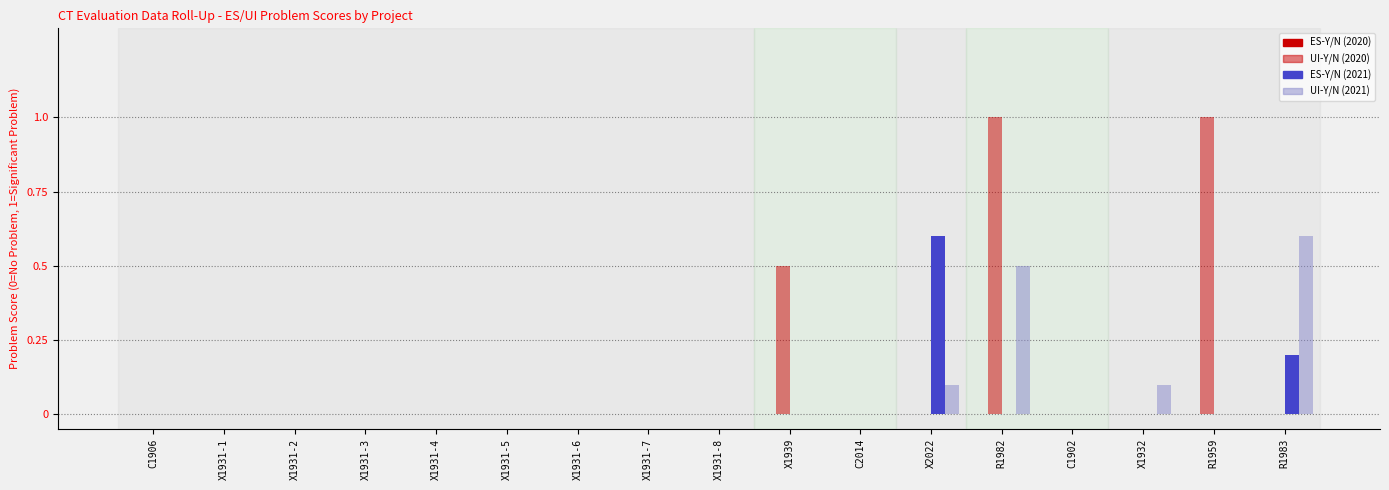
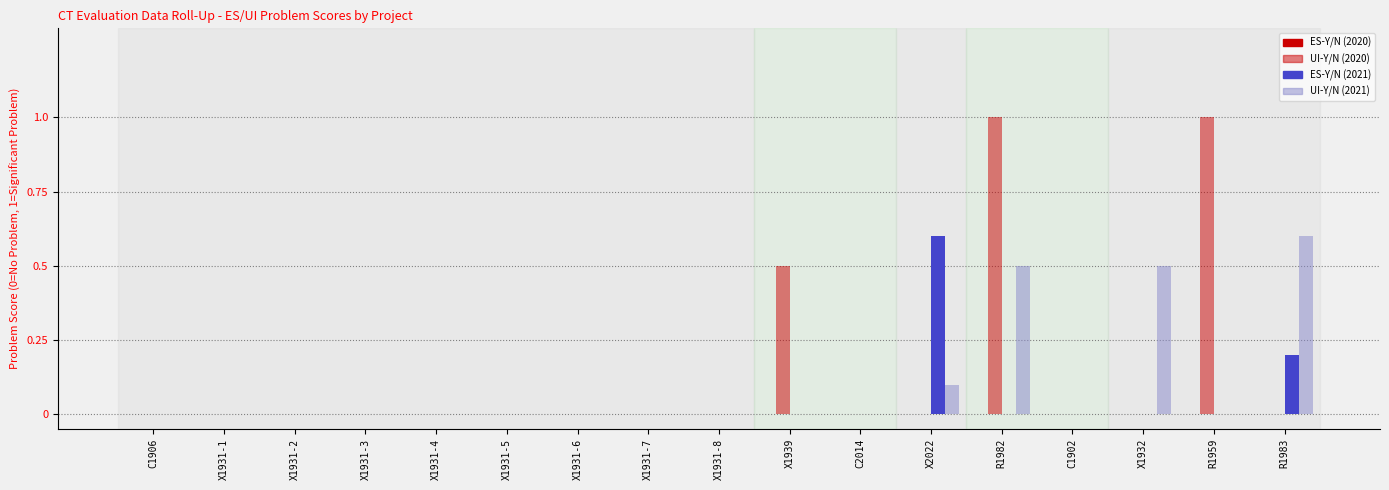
  {
    "ES-Y/N (2021)": {
      "C1906": 0.0,
      "X1931-1": 0.0,
      "X1931-2": 0.0,
      "X1931-3": 0.0,
      "X1931-4": 0.0,
      "X1931-5": 0.0,
      "X1931-6": 0.0,
      "X1931-7": 0.0,
      "X1931-8": 0.0,
      "X1939": 0.0,
      "C2014": 0.0,
      "X2022": 0.6,
      "R1982": 0.0,
      "C1902": 0.0,
      "X1932": 0.0,
      "R1959": 0.0,
      "R1983": 0.2
    },
    "UI-Y/N (2021)": {
      "C1906": 0.0,
      "X1931-1": 0.0,
      "X1931-2": 0.0,
      "X1931-3": 0.0,
      "X1931-4": 0.0,
      "X1931-5": 0.0,
      "X1931-6": 0.0,
      "X1931-7": 0.0,
      "X1931-8": 0.0,
      "X1939": 0.0,
      "C2014": 0.0,
      "X2022": 0.1,
      "R1982": 0.5,
      "C1902": 0.0,
-     "X1932": 0.1,
+     "X1932": 0.5,
      "R1959": 0.0,
      "R1983": 0.6
    }
  }
